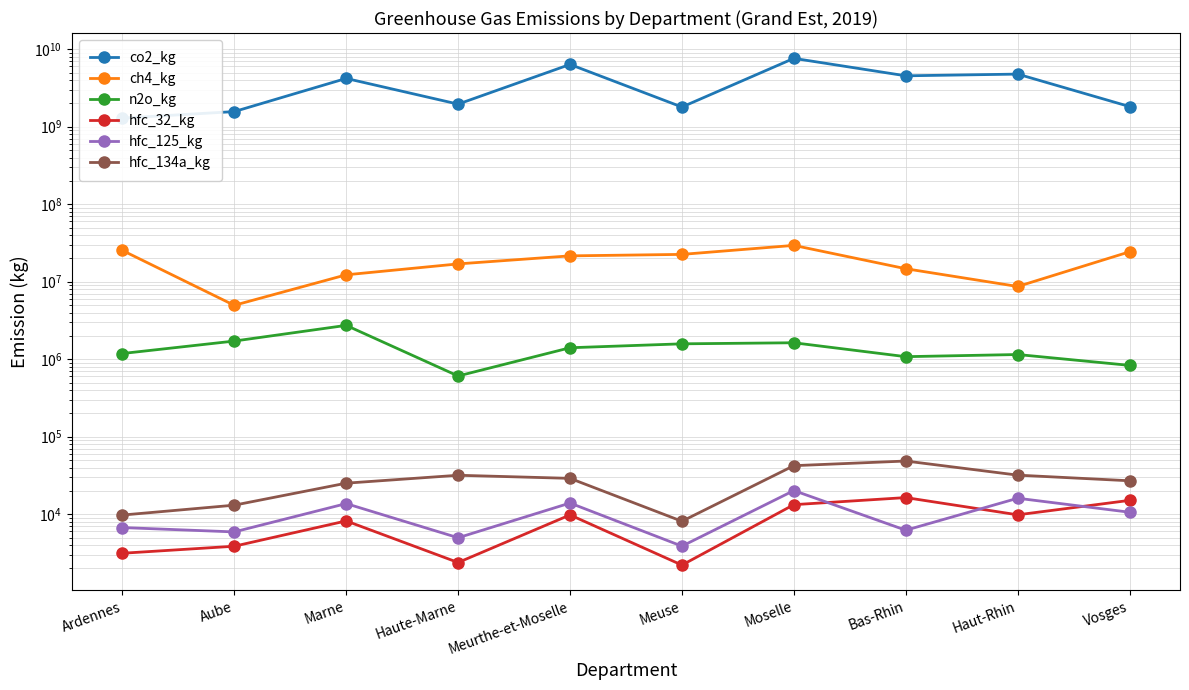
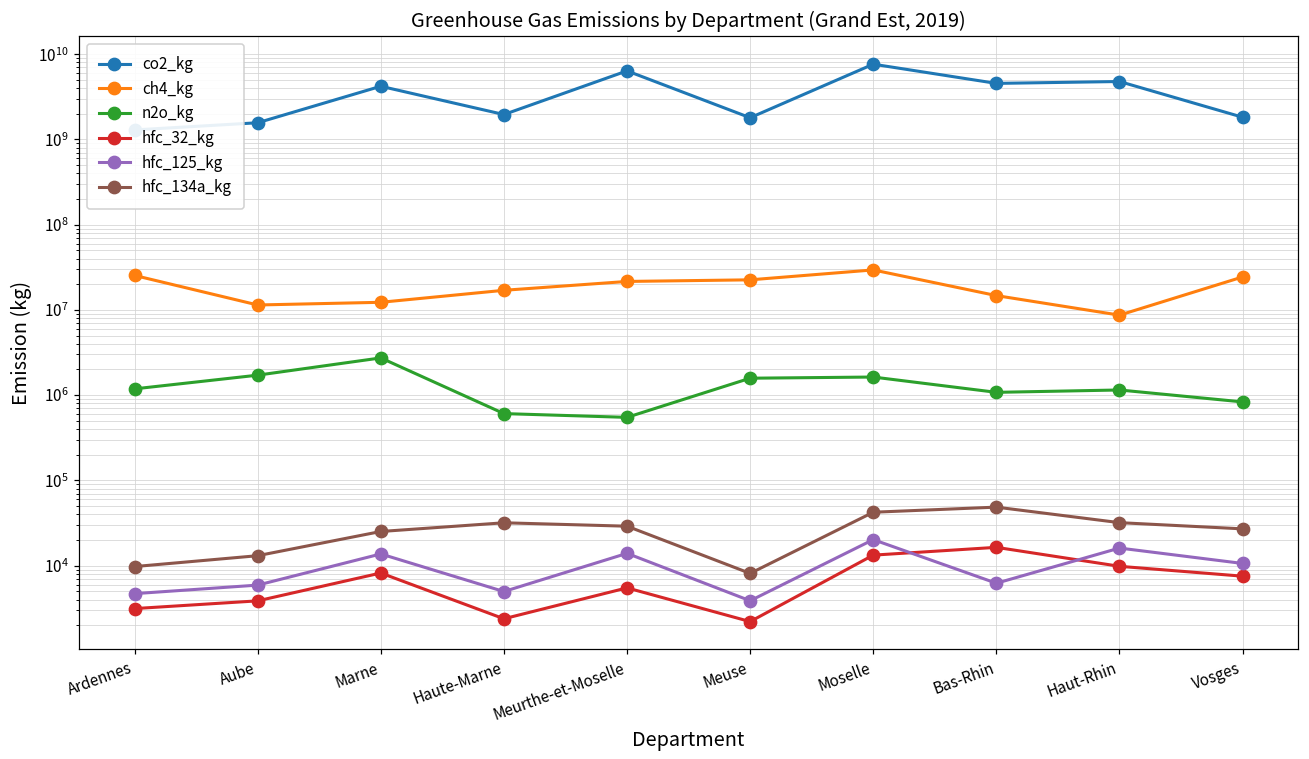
  {
    "co2_kg": {
      "Aube": 1600000000,
      "Marne": 4000000000,
      "Haute-Marne": 2000000000,
      "Meurthe-et-Moselle": 6000000000,
      "Meuse": 1800000000,
      "Moselle": 8000000000,
      "Bas-Rhin": 5000000000,
      "Haut-Rhin": 5000000000,
      "Vosges": 1800000000
    },
    "ch4_kg": {
      "Ardennes": 25000000,
-     "Aube": 5000000,
+     "Aube": 11000000,
      "Marne": 12000000,
      "Haute-Marne": 17000000,
      "Meurthe-et-Moselle": 22000000,
      "Meuse": 23000000,
      "Moselle": 29000000,
      "Bas-Rhin": 15000000,
      "Haut-Rhin": 9000000,
      "Vosges": 24000000
    },
    "n2o_kg": {
      "Ardennes": 1200000,
      "Aube": 1700000,
      "Marne": 2700000,
      "Haute-Marne": 600000,
-     "Meurthe-et-Moselle": 1400000,
+     "Meurthe-et-Moselle": 500000,
      "Meuse": 1600000,
      "Moselle": 1600000,
      "Bas-Rhin": 1100000,
      "Haut-Rhin": 1100000,
      "Vosges": 800000
    },
    "hfc_32_kg": {
      "Ardennes": 3100,
      "Aube": 4000,
      "Marne": 8000,
      "Haute-Marne": 2400,
-     "Meurthe-et-Moselle": 10000,
+     "Meurthe-et-Moselle": 5000,
      "Meuse": 2200,
      "Moselle": 13000,
      "Bas-Rhin": 16000,
      "Haut-Rhin": 10000,
-     "Vosges": 15000
+     "Vosges": 8000
    },
    "hfc_125_kg": {
-     "Ardennes": 7000,
+     "Ardennes": 5000,
      "Aube": 6000,
      "Marne": 14000,
      "Haute-Marne": 5000,
      "Meurthe-et-Moselle": 14000,
      "Meuse": 4000,
      "Moselle": 20000,
      "Bas-Rhin": 6000,
      "Haut-Rhin": 16000,
      "Vosges": 11000
    },
    "hfc_134a_kg": {
      "Ardennes": 10000,
      "Aube": 13000,
      "Marne": 25000,
      "Haute-Marne": 32000,
      "Meurthe-et-Moselle": 29000,
      "Meuse": 8000,
      "Moselle": 40000,
      "Bas-Rhin": 50000,
      "Haut-Rhin": 32000,
      "Vosges": 27000
    }
  }
